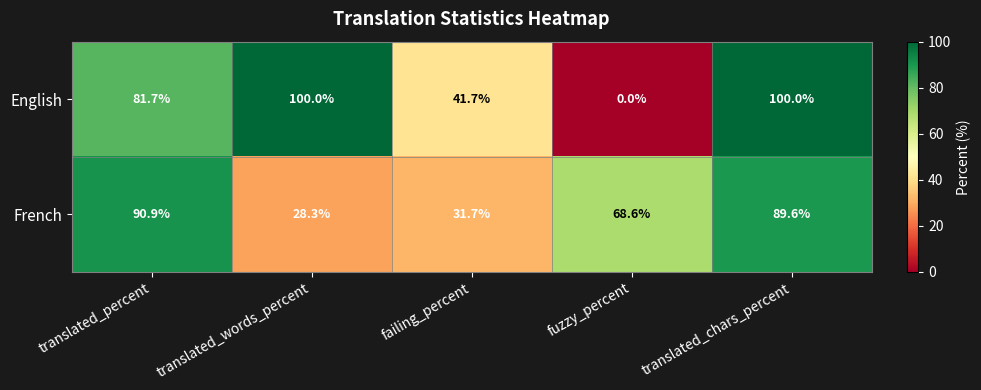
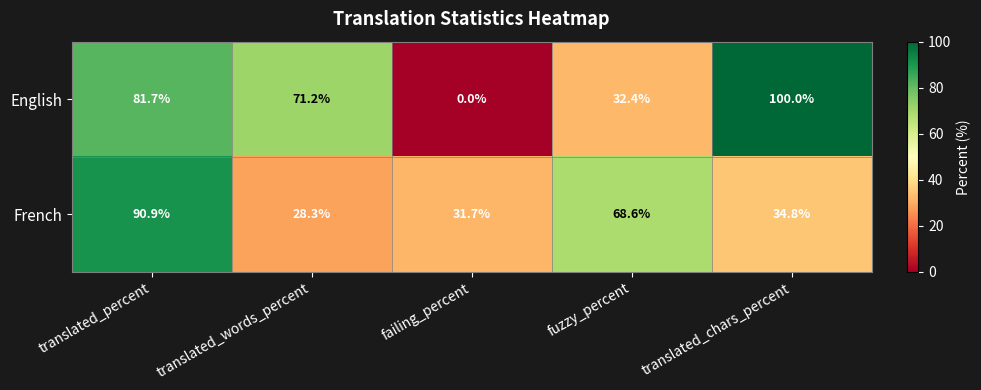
  {
    "English": {
      "translated_percent": "81.7%",
-     "translated_words_percent": "100.0%",
-     "failing_percent": "41.7%",
-     "fuzzy_percent": "0.0%",
+     "translated_words_percent": "71.2%",
+     "failing_percent": "0.0%",
+     "fuzzy_percent": "32.4%",
      "translated_chars_percent": "100.0%"
    },
    "French": {
      "translated_percent": "90.9%",
      "translated_words_percent": "28.3%",
      "failing_percent": "31.7%",
      "fuzzy_percent": "68.6%",
-     "translated_chars_percent": "89.6%"
+     "translated_chars_percent": "34.8%"
    }
  }
